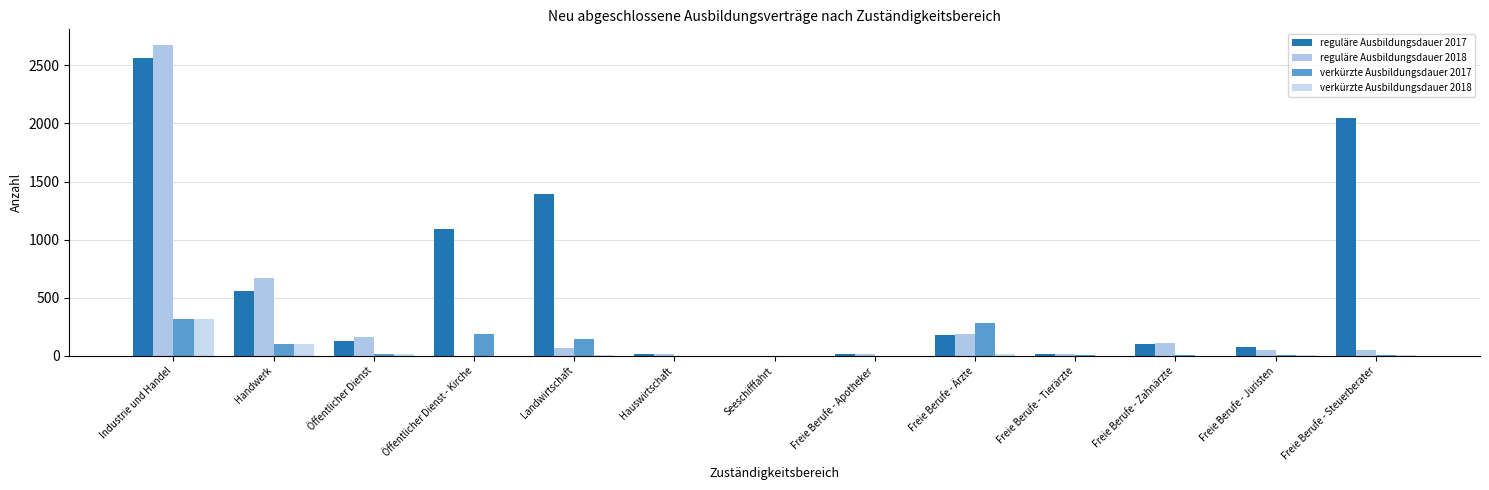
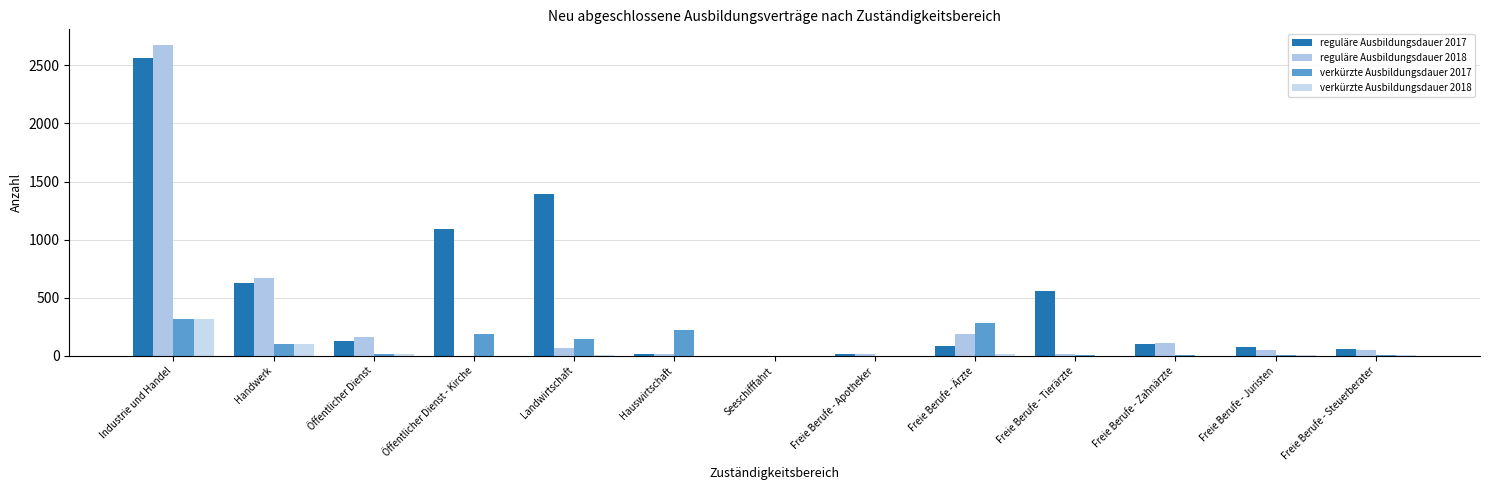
  {
    "reguläre Ausbildungsdauer 2017": {
      "Industrie und Handel": 2570,
-     "Handwerk": 550,
+     "Handwerk": 620,
      "Öffentlicher Dienst": 130,
      "Öffentlicher Dienst - Kirche": 1090,
      "Landwirtschaft": 1400,
      "Seeschifffahrt": 0,
-     "Freie Berufe - Ärzte": 180,
-     "Freie Berufe - Tierärzte": 10,
+     "Freie Berufe - Ärzte": 80,
+     "Freie Berufe - Tierärzte": 560,
      "Freie Berufe - Zahnärzte": 100,
      "Freie Berufe - Juristen": 70,
-     "Freie Berufe - Steuerberater": 2050
+     "Freie Berufe - Steuerberater": 60
    },
    "verkürzte Ausbildungsdauer 2017": {
      "Industrie und Handel": 320,
      "Handwerk": 100,
      "Öffentlicher Dienst - Kirche": 190,
      "Landwirtschaft": 140,
-     "Hauswirtschaft": 0,
+     "Hauswirtschaft": 230,
      "Seeschifffahrt": 0,
      "Freie Berufe - Apotheker": 0,
      "Freie Berufe - Ärzte": 280
    }
  }
